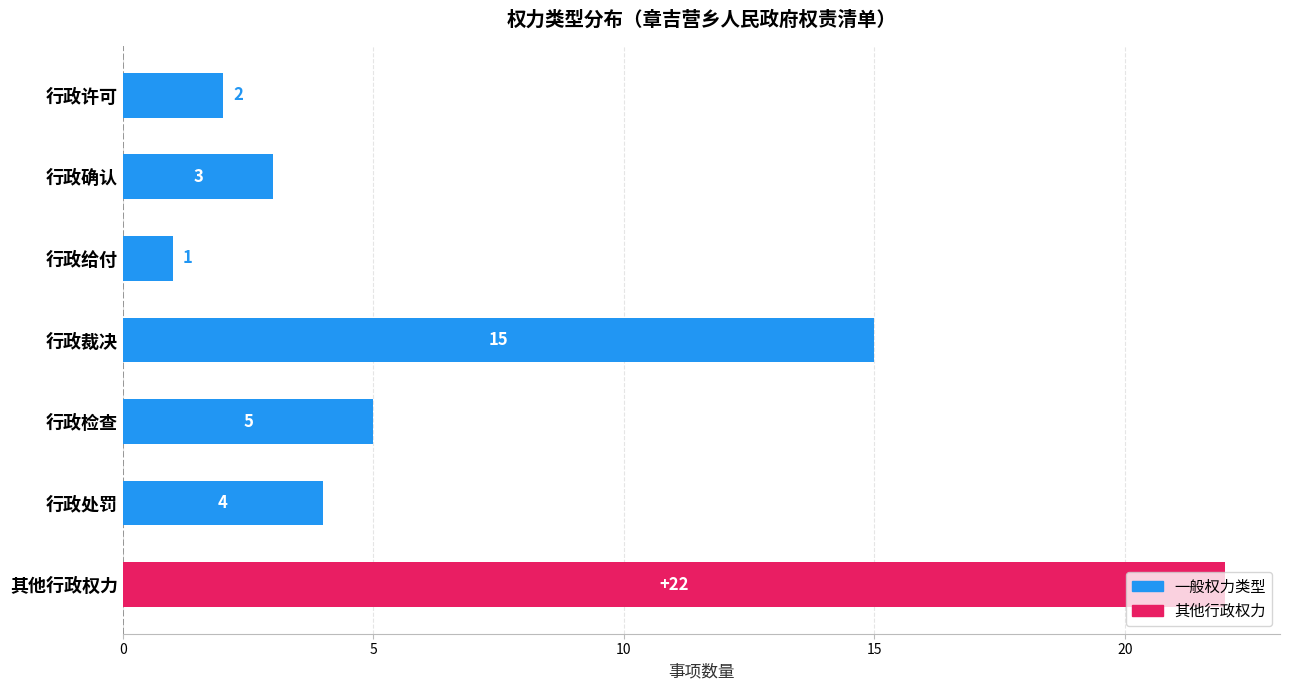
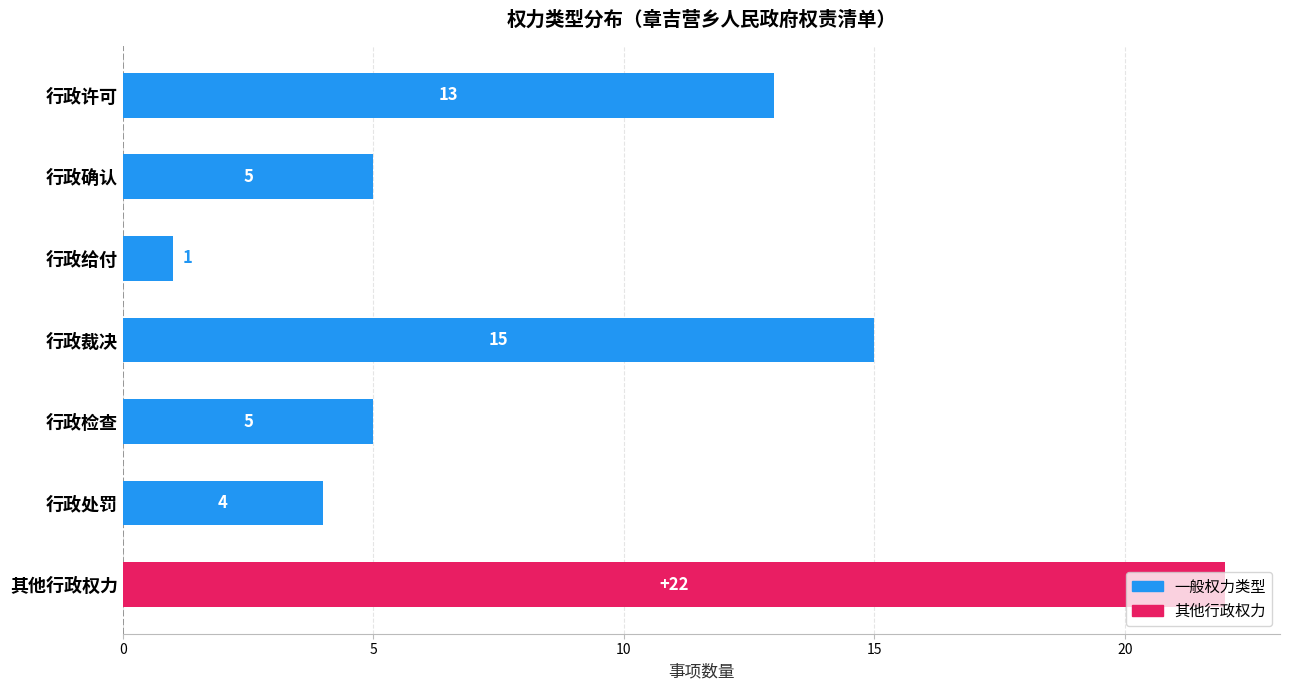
  {
-   "行政许可": 2,
-   "行政确认": 3,
+   "行政许可": 13,
+   "行政确认": 5,
    "行政给付": 1,
    "行政裁决": 15,
    "行政检查": 5,
    "行政处罚": 4
  }
